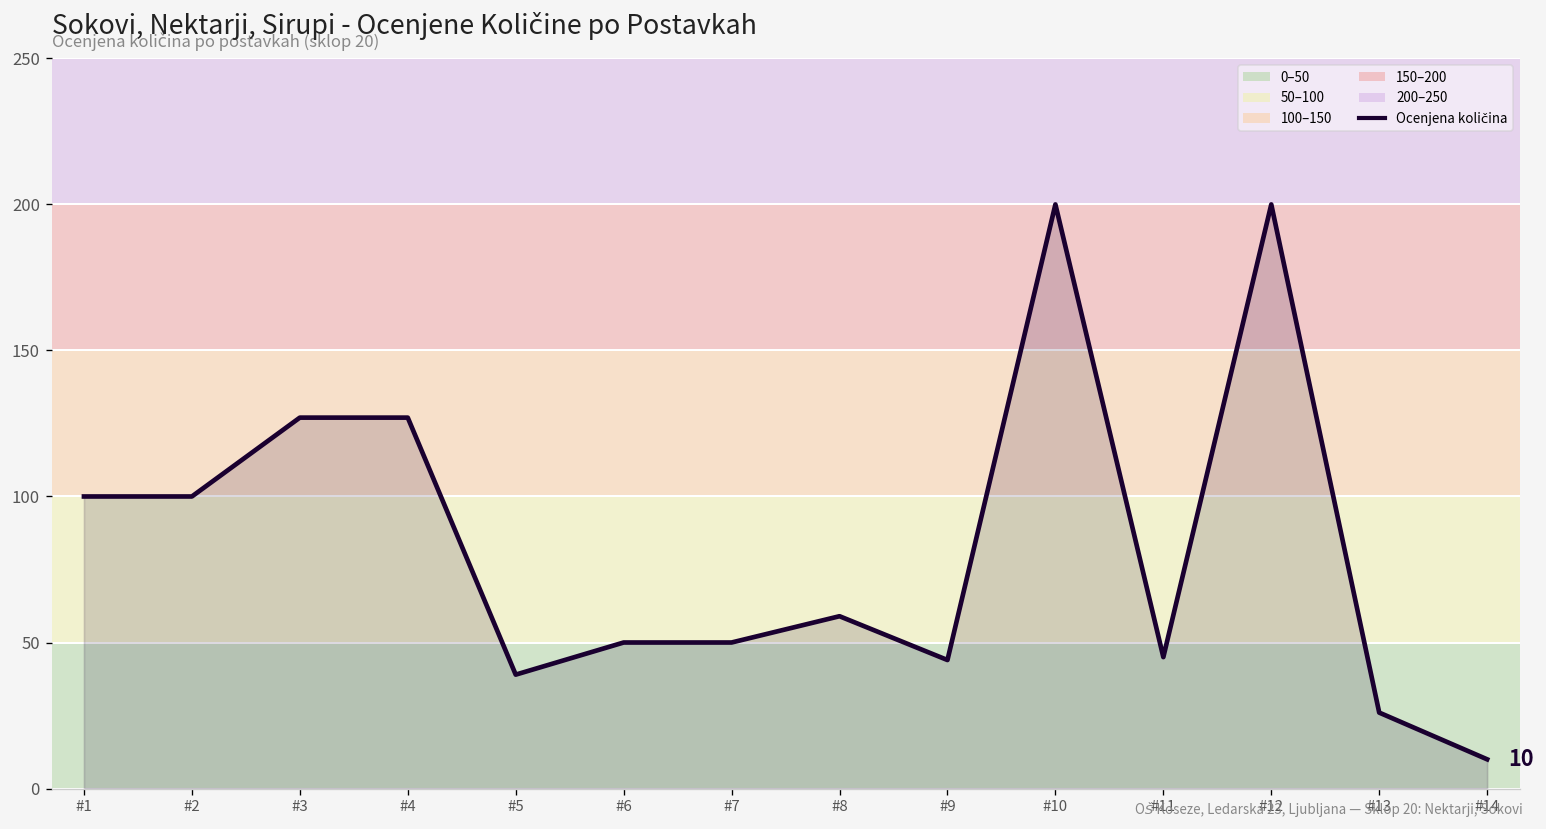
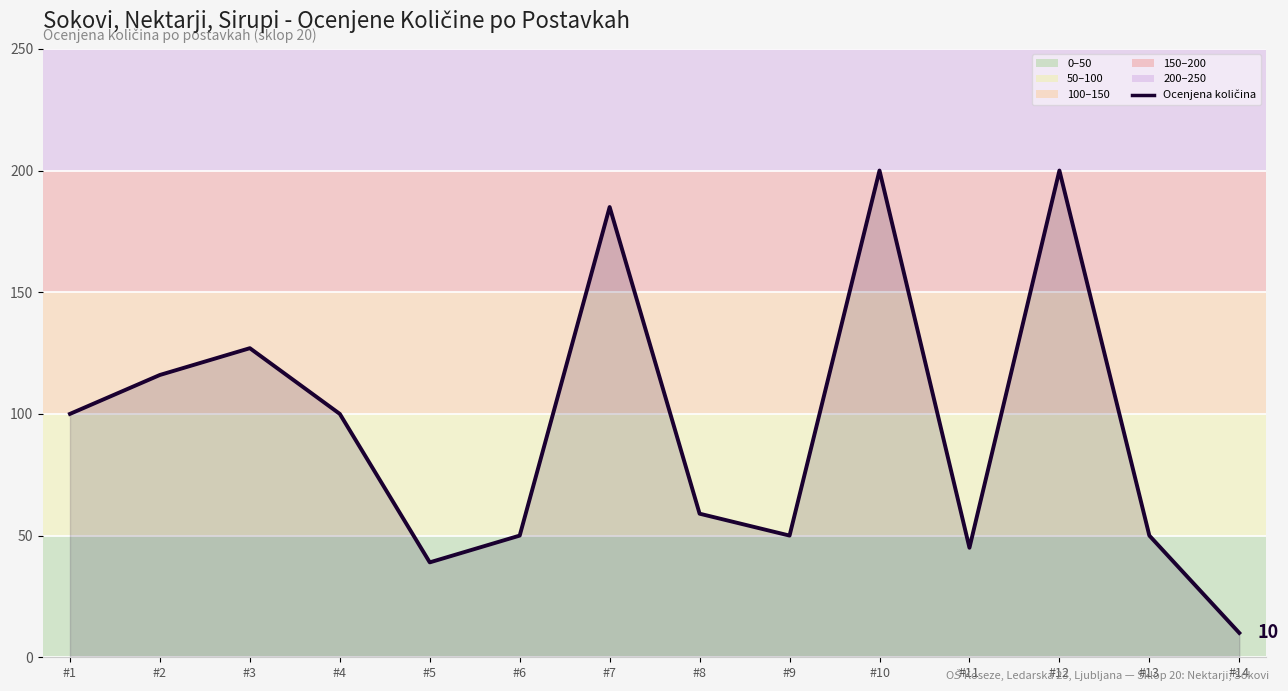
  {
    "#1": 100,
-   "#2": 100,
+   "#2": 116,
    "#3": 127,
-   "#4": 127,
+   "#4": 100,
    "#5": 39,
    "#6": 50,
-   "#7": 50,
+   "#7": 185,
    "#8": 59,
-   "#9": 44,
+   "#9": 50,
    "#10": 200,
    "#11": 45,
    "#12": 200,
-   "#13": 26
+   "#13": 50
  }
